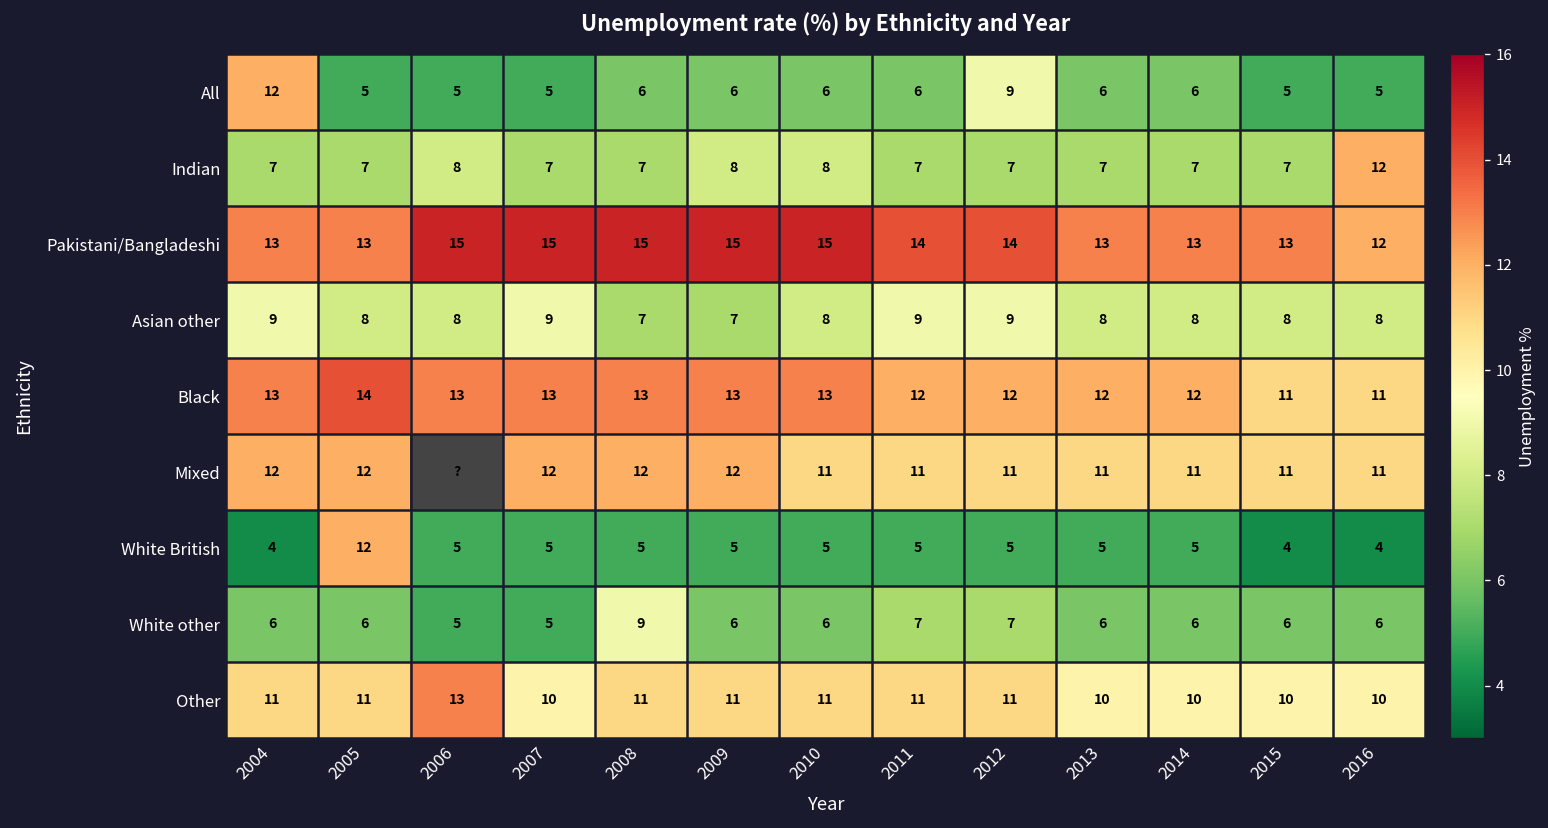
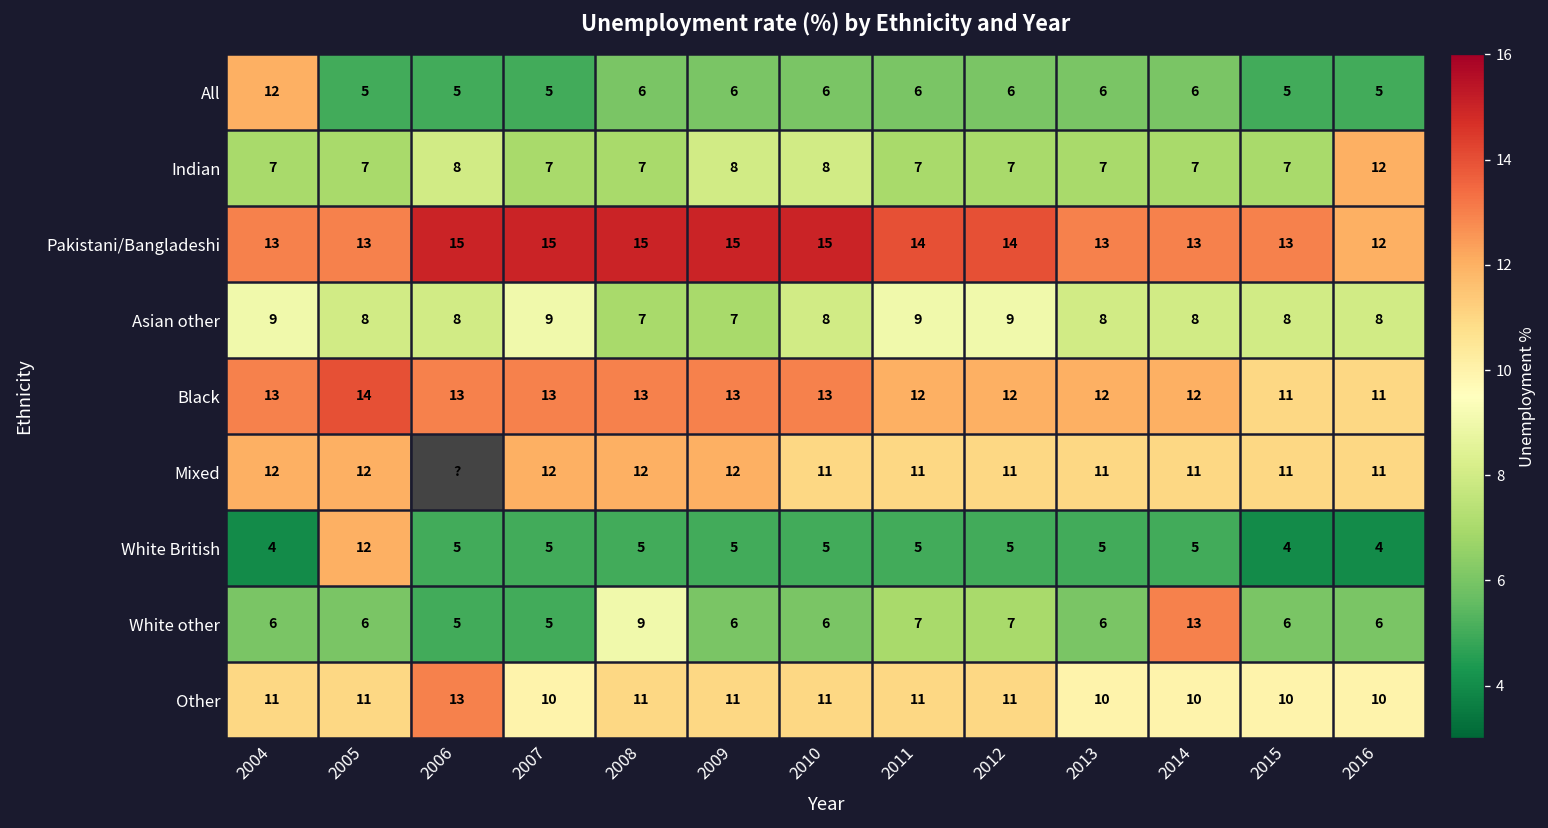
  {
    "All": {
      "2004": 12,
      "2005": 5,
      "2006": 5,
      "2007": 5,
      "2008": 6,
      "2009": 6,
      "2010": 6,
      "2011": 6,
-     "2012": 9,
+     "2012": 6,
      "2013": 6,
      "2014": 6,
      "2015": 5,
      "2016": 5
    },
    "Indian": {
      "2004": 7,
      "2005": 7,
      "2006": 8,
      "2007": 7,
      "2008": 7,
      "2009": 8,
      "2010": 8,
      "2011": 7,
      "2012": 7,
      "2013": 7,
      "2014": 7,
      "2015": 7,
      "2016": 12
    },
    "Pakistani/Bangladeshi": {
      "2004": 13,
      "2005": 13,
      "2006": 15,
      "2007": 15,
      "2008": 15,
      "2009": 15,
      "2010": 15,
      "2011": 14,
      "2012": 14,
      "2013": 13,
      "2014": 13,
      "2015": 13,
      "2016": 12
    },
    "Asian other": {
      "2004": 9,
      "2005": 8,
      "2006": 8,
      "2007": 9,
      "2008": 7,
      "2009": 7,
      "2010": 8,
      "2011": 9,
      "2012": 9,
      "2013": 8,
      "2014": 8,
      "2015": 8,
      "2016": 8
    },
    "Black": {
      "2004": 13,
      "2005": 14,
      "2006": 13,
      "2007": 13,
      "2008": 13,
      "2009": 13,
      "2010": 13,
      "2011": 12,
      "2012": 12,
      "2013": 12,
      "2014": 12,
      "2015": 11,
      "2016": 11
    },
    "Mixed": {
      "2004": 12,
      "2005": 12,
      "2007": 12,
      "2008": 12,
      "2009": 12,
      "2010": 11,
      "2011": 11,
      "2012": 11,
      "2013": 11,
      "2014": 11,
      "2015": 11,
      "2016": 11
    },
    "White British": {
      "2004": 4,
      "2005": 12,
      "2006": 5,
      "2007": 5,
      "2008": 5,
      "2009": 5,
      "2010": 5,
      "2011": 5,
      "2012": 5,
      "2013": 5,
      "2014": 5,
      "2015": 4,
      "2016": 4
    },
    "White other": {
      "2004": 6,
      "2005": 6,
      "2006": 5,
      "2007": 5,
      "2008": 9,
      "2009": 6,
      "2010": 6,
      "2011": 7,
      "2012": 7,
      "2013": 6,
-     "2014": 6,
+     "2014": 13,
      "2015": 6,
      "2016": 6
    },
    "Other": {
      "2004": 11,
      "2005": 11,
      "2006": 13,
      "2007": 10,
      "2008": 11,
      "2009": 11,
      "2010": 11,
      "2011": 11,
      "2012": 11,
      "2013": 10,
      "2014": 10,
      "2015": 10,
      "2016": 10
    }
  }
